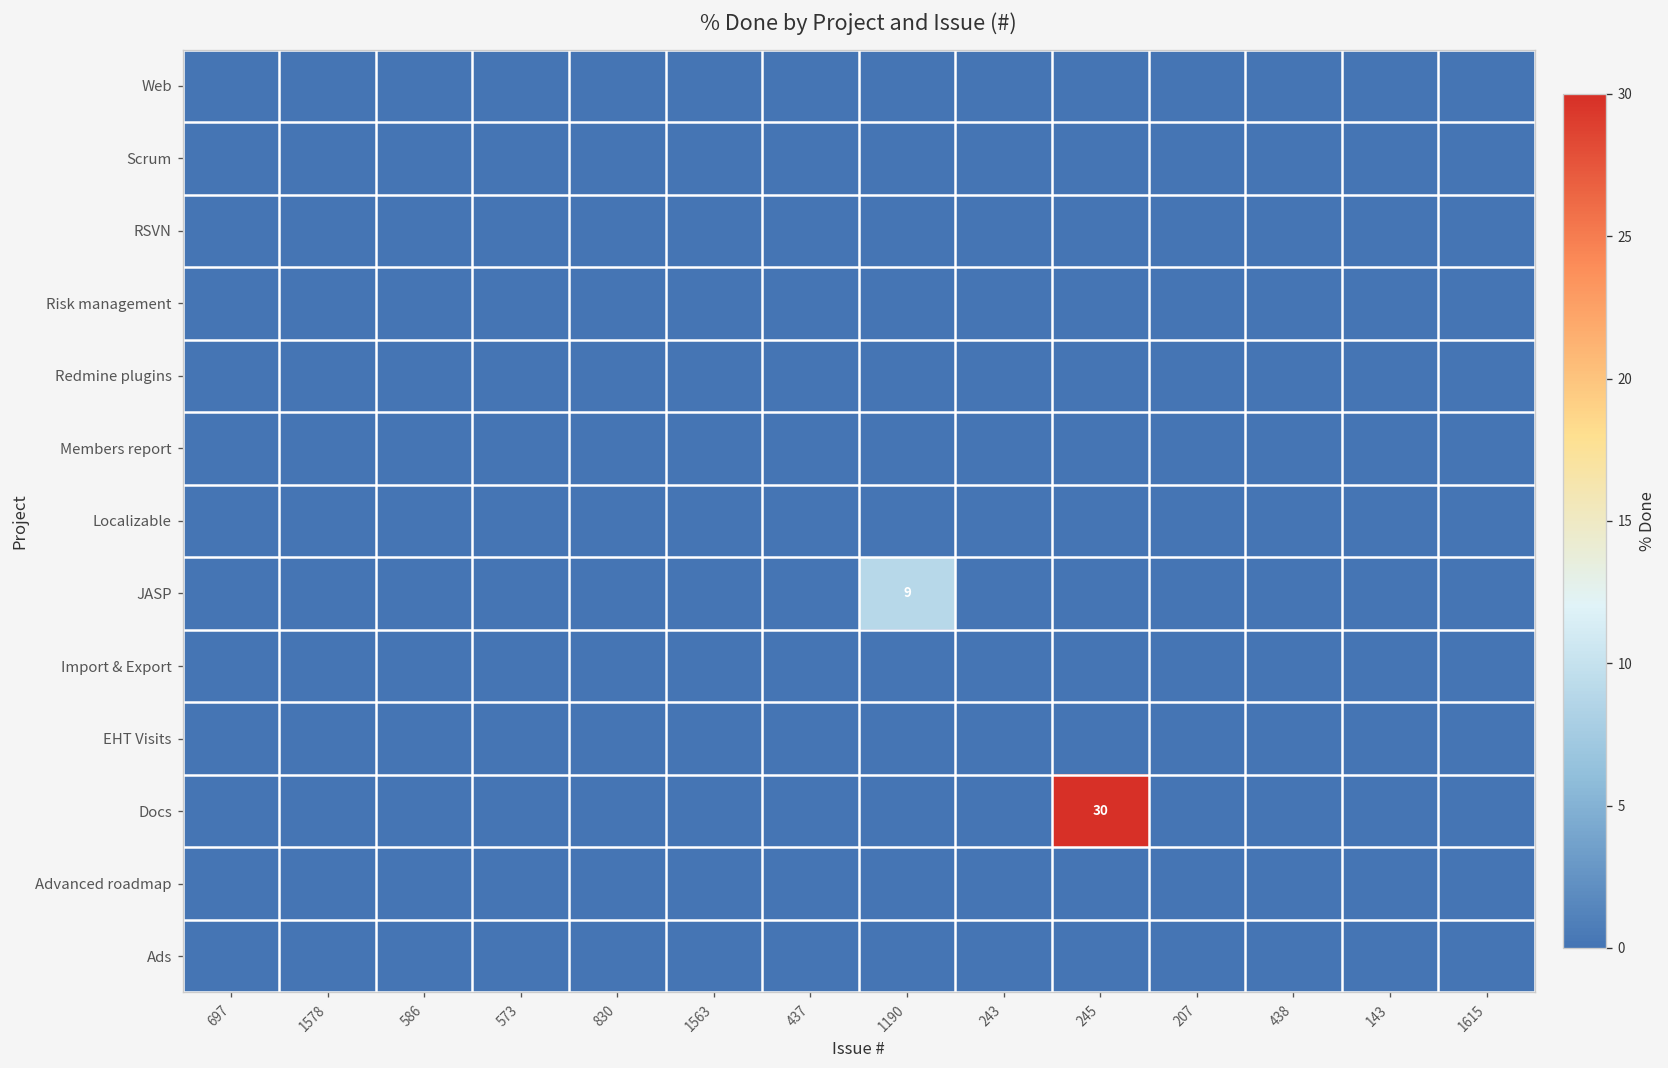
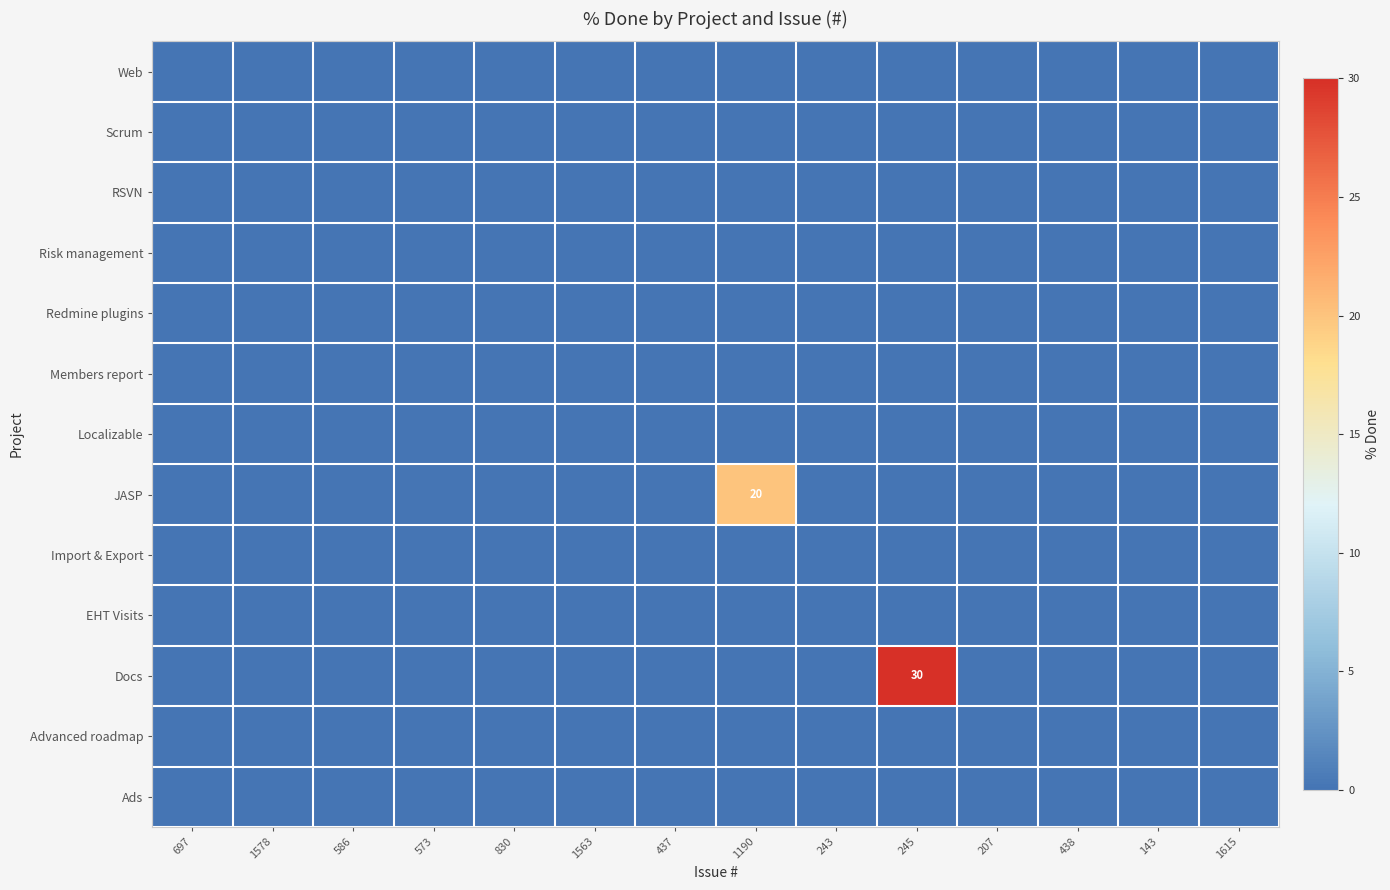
  {
    "JASP": {
-     "1190": 9
+     "1190": 20
    },
    "Docs": {
      "245": 30
    }
  }
